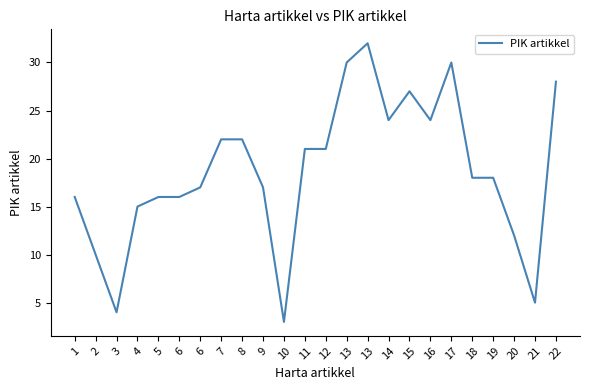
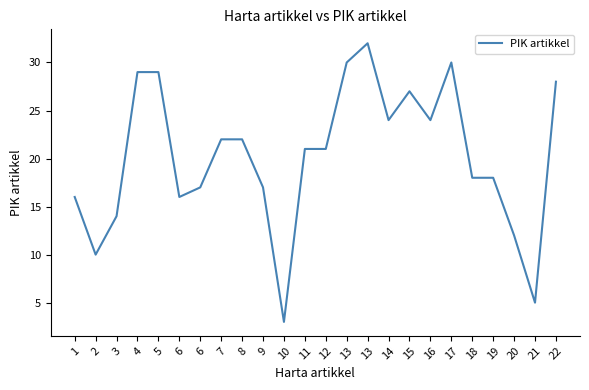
  {
    "1": 16,
    "2": 10,
-   "3": 4,
-   "4": 15,
-   "5": 16,
+   "3": 14,
+   "4": 29,
+   "5": 29,
    "7": 22,
    "8": 22,
    "9": 17,
    "10": 3,
    "11": 21,
    "12": 21,
    "14": 24,
    "15": 27,
    "16": 24,
    "17": 30,
    "18": 18,
    "19": 18,
    "20": 12,
    "21": 5,
    "22": 28
  }
